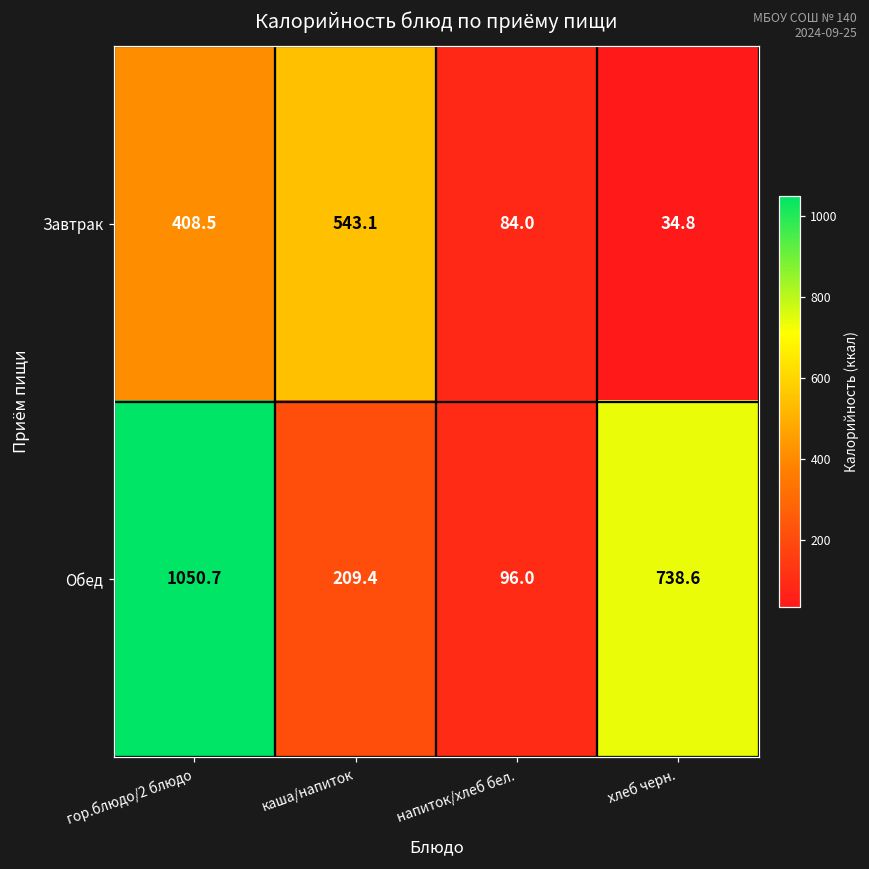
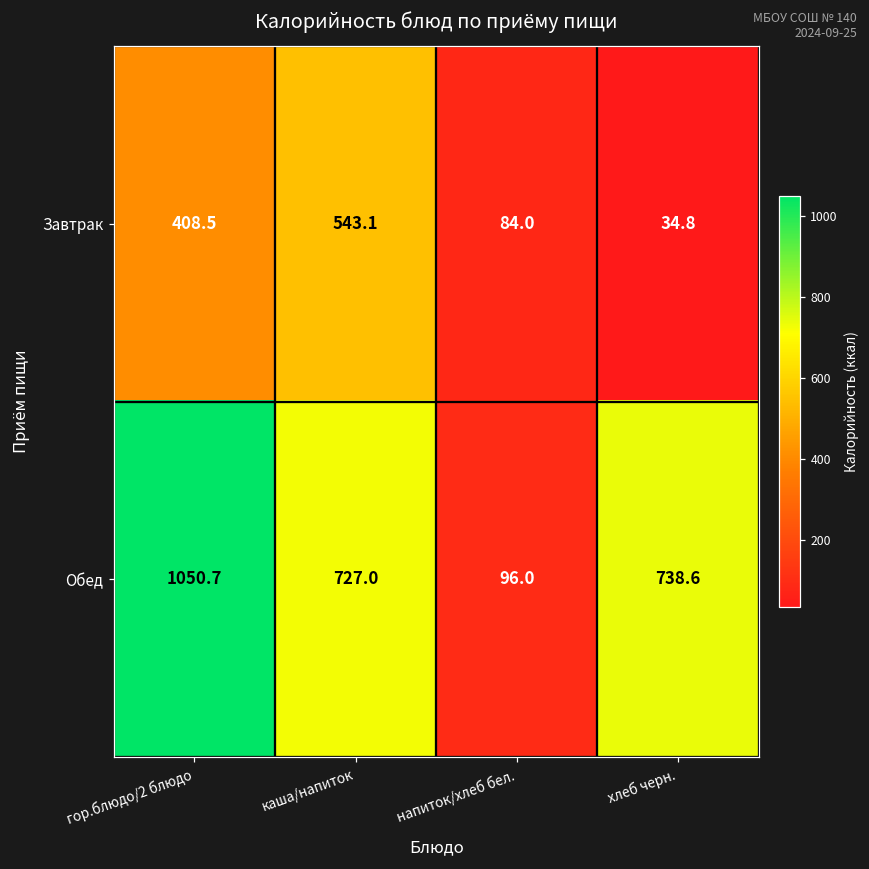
  {
    "Завтрак": {
      "гор.блюдо/2 блюдо": 408.5,
      "каша/напиток": 543.1,
      "напиток/хлеб бел.": 84.0,
      "хлеб черн.": 34.8
    },
    "Обед": {
      "гор.блюдо/2 блюдо": 1050.7,
-     "каша/напиток": 209.4,
+     "каша/напиток": 727.0,
      "напиток/хлеб бел.": 96.0,
      "хлеб черн.": 738.6
    }
  }
